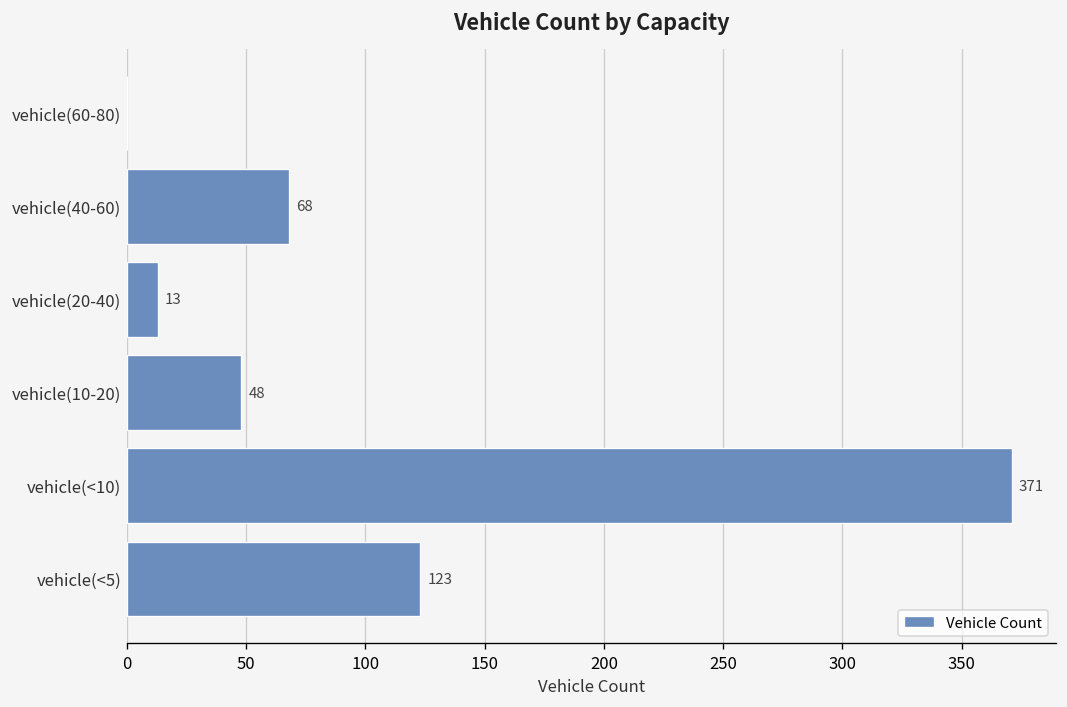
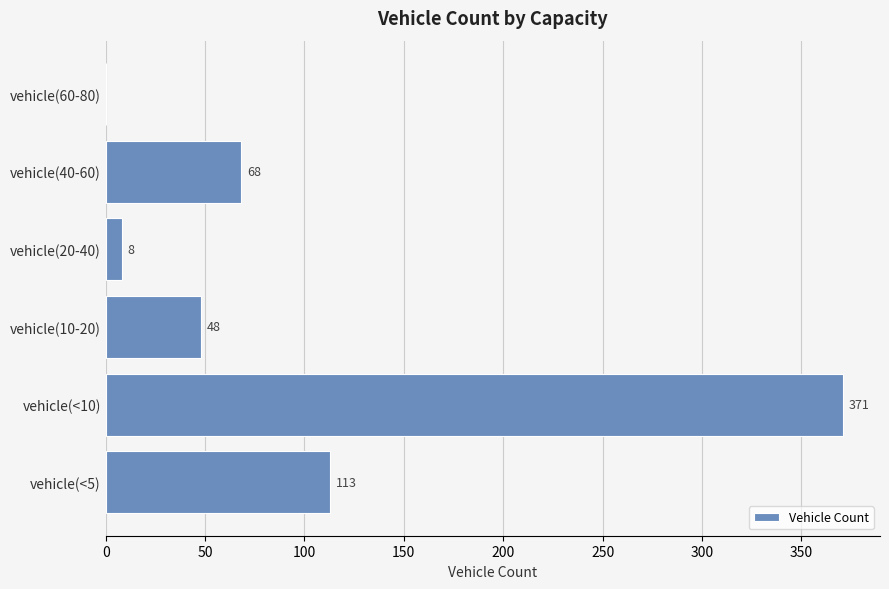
  {
    "vehicle(40-60)": 68,
-   "vehicle(20-40)": 13,
+   "vehicle(20-40)": 8,
    "vehicle(10-20)": 48,
    "vehicle(<10)": 371,
-   "vehicle(<5)": 123
+   "vehicle(<5)": 113
  }
